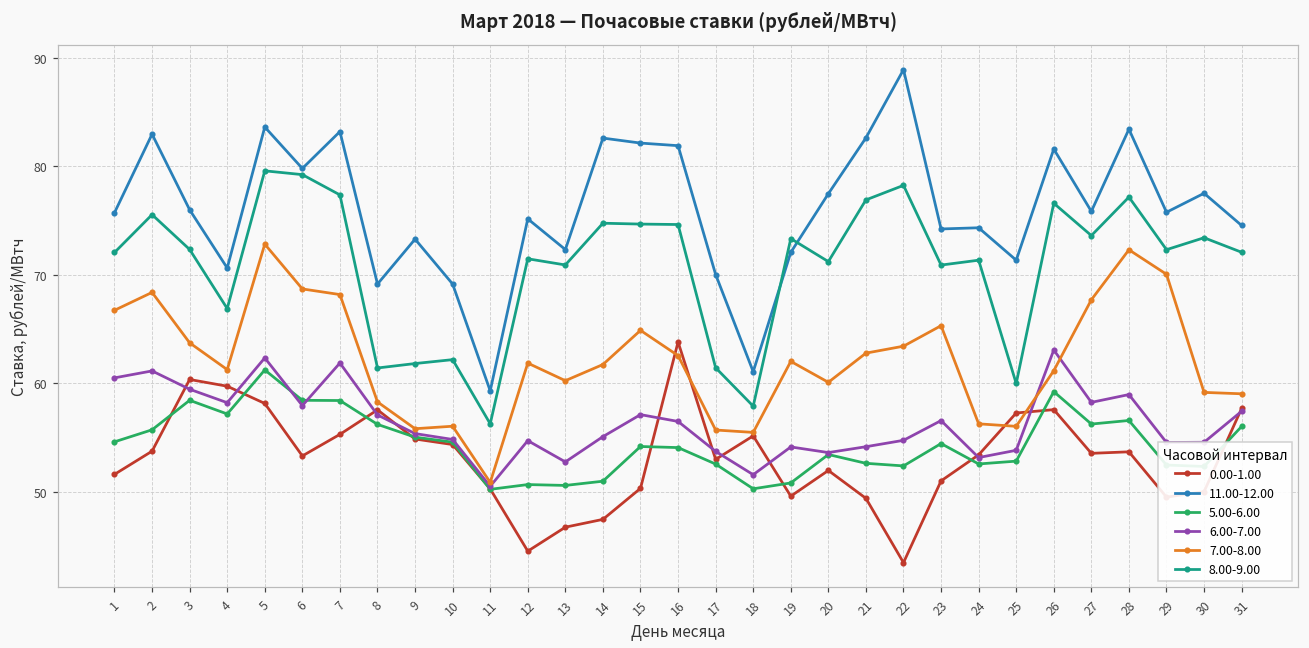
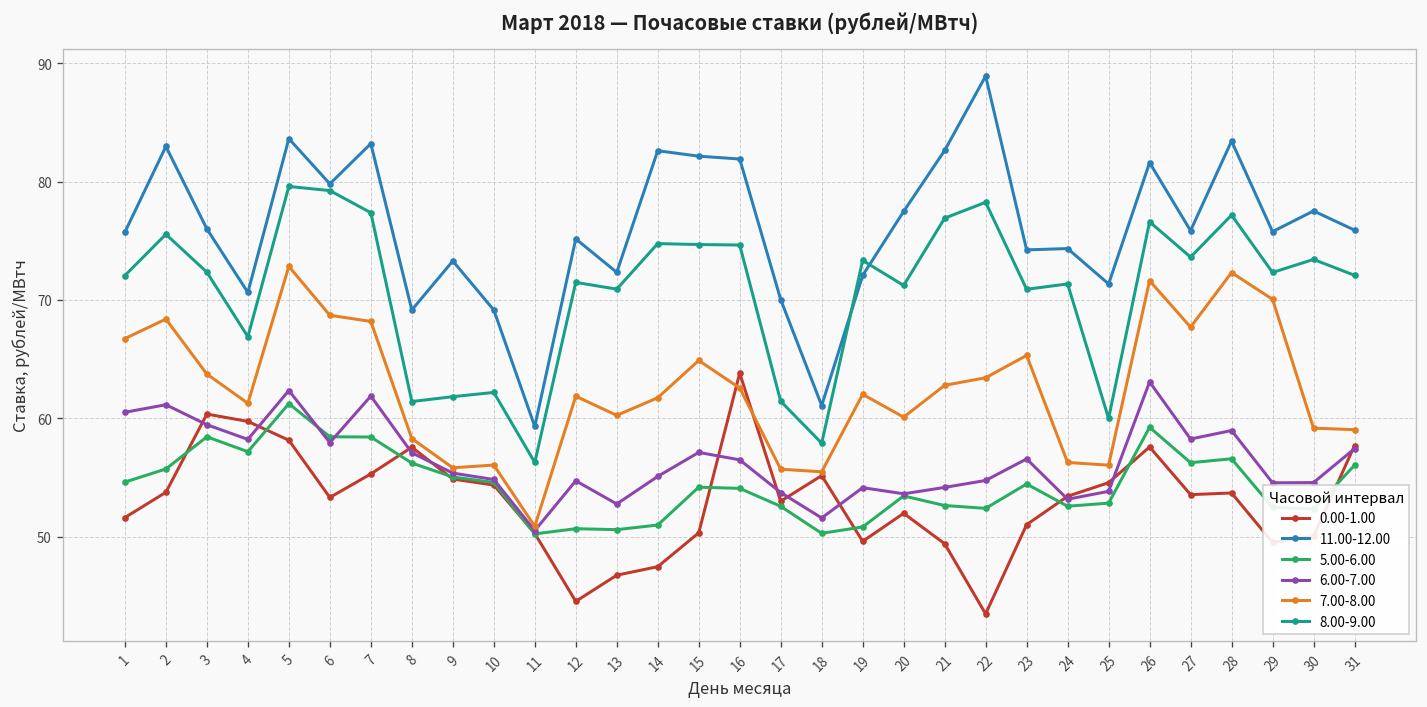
  {
    "0.00-1.00": {
      "1": 52,
      "2": 54,
      "3": 60,
      "4": 60,
      "5": 58,
      "6": 53,
      "7": 55,
      "8": 58,
      "12": 45,
      "13": 47,
      "14": 47,
      "15": 50,
      "16": 64,
      "17": 53,
      "18": 55,
      "19": 50,
      "20": 52,
      "21": 49,
      "22": 43,
      "23": 51,
-     "25": 57,
+     "25": 55,
      "26": 58,
      "27": 54,
      "28": 54,
      "31": 58
    },
    "11.00-12.00": {
      "1": 76,
      "2": 83,
      "3": 76,
      "4": 71,
      "5": 84,
      "6": 80,
      "7": 83,
      "8": 69,
      "9": 73,
      "10": 69,
      "11": 59,
      "12": 75,
      "13": 72,
      "14": 83,
      "15": 82,
      "16": 82,
      "17": 70,
      "18": 61,
      "19": 72,
      "20": 77,
      "21": 83,
      "22": 89,
      "23": 74,
      "24": 74,
      "25": 71,
      "26": 82,
      "27": 76,
      "28": 83,
      "29": 76,
      "30": 78,
-     "31": 75
+     "31": 76
    },
    "6.00-7.00": {
      "1": 61,
      "2": 61,
      "3": 59,
      "4": 58,
      "5": 62,
      "6": 58,
      "7": 62,
      "8": 57,
      "9": 55,
      "12": 55,
      "13": 53,
      "14": 55,
      "15": 57,
      "16": 56,
      "17": 54,
      "18": 52,
      "19": 54,
      "21": 54,
      "22": 55,
      "23": 57,
      "25": 54,
      "26": 63,
      "27": 58,
      "28": 59,
      "29": 55,
      "30": 55,
      "31": 57
    },
    "7.00-8.00": {
      "1": 67,
      "2": 68,
      "3": 64,
      "4": 61,
      "5": 73,
      "6": 69,
      "7": 68,
      "8": 58,
      "9": 56,
      "10": 56,
      "11": 51,
      "12": 62,
      "13": 60,
      "14": 62,
      "15": 65,
      "16": 63,
      "17": 56,
      "18": 55,
      "19": 62,
      "20": 60,
      "21": 63,
      "22": 63,
      "23": 65,
      "24": 56,
      "25": 56,
-     "26": 61,
+     "26": 72,
      "27": 68,
      "28": 72,
      "29": 70,
      "30": 59,
      "31": 59
    }
  }
